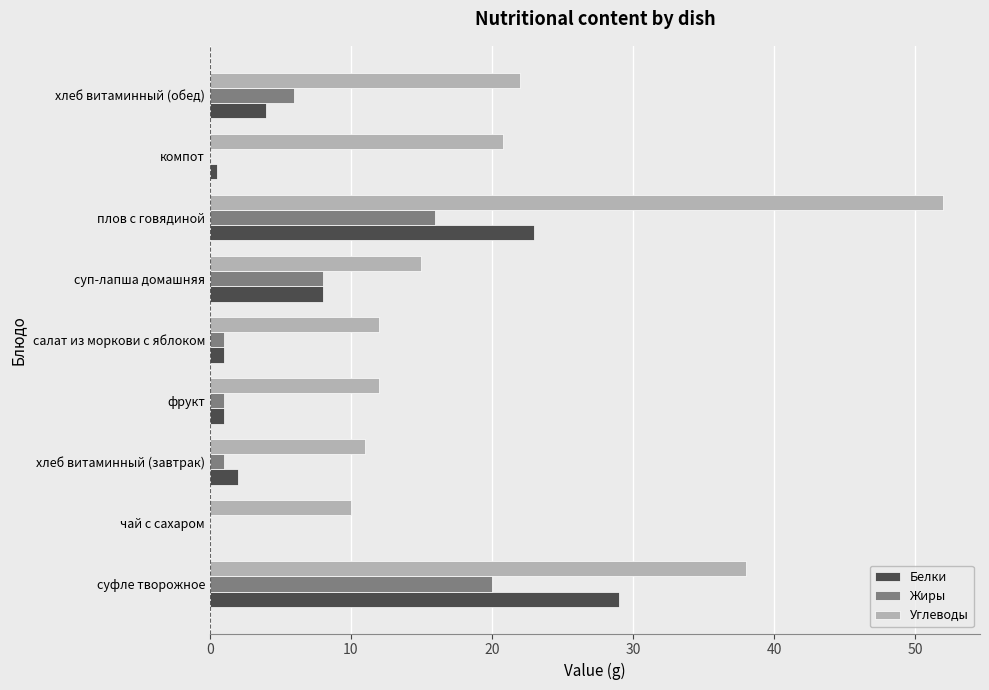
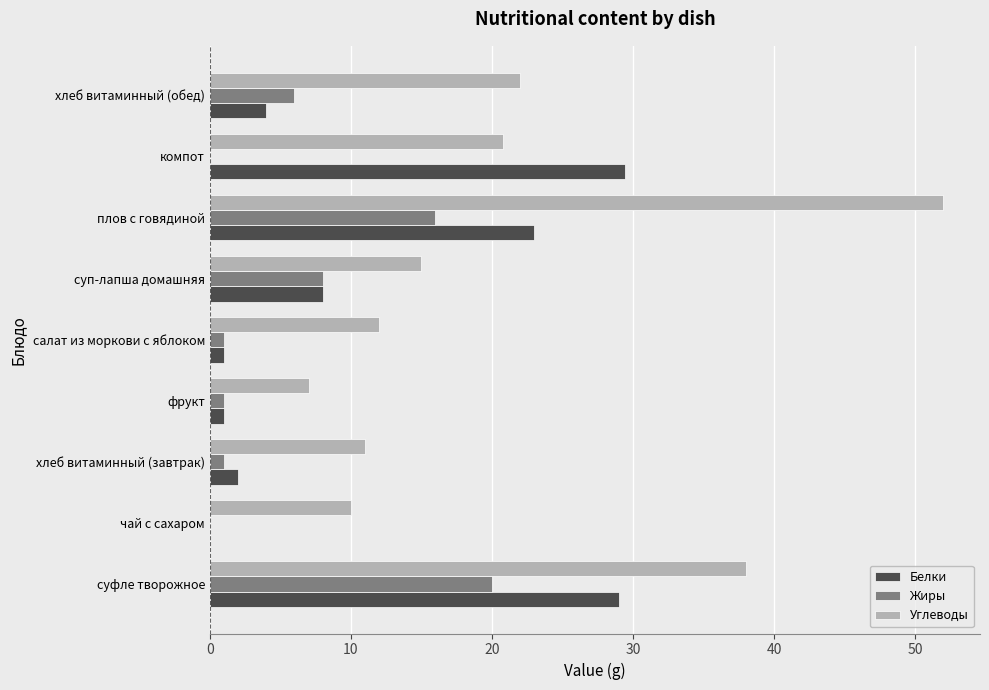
  {
    "Белки": {
      "хлеб витаминный (обед)": 4.0,
-     "компот": 0.5,
+     "компот": 29.4,
      "плов с говядиной": 23.0,
      "суп-лапша домашняя": 8.0,
      "салат из моркови с яблоком": 1.0,
      "фрукт": 1.0,
      "хлеб витаминный (завтрак)": 2.0,
      "чай с сахаром": 0.0,
      "суфле творожное": 29.0
    },
    "Жиры": {
      "хлеб витаминный (обед)": 6.0,
      "компот": 0.0,
      "плов с говядиной": 16.0,
      "суп-лапша домашняя": 8.0,
      "салат из моркови с яблоком": 1.0,
      "фрукт": 1.0,
      "хлеб витаминный (завтрак)": 1.0,
      "чай с сахаром": 0.0,
      "суфле творожное": 20.0
    },
    "Углеводы": {
      "хлеб витаминный (обед)": 22,
      "компот": 20.8,
      "плов с говядиной": 52,
      "суп-лапша домашняя": 15,
      "салат из моркови с яблоком": 12,
-     "фрукт": 12,
+     "фрукт": 7,
      "хлеб витаминный (завтрак)": 11,
      "чай с сахаром": 10,
      "суфле творожное": 38
    }
  }
